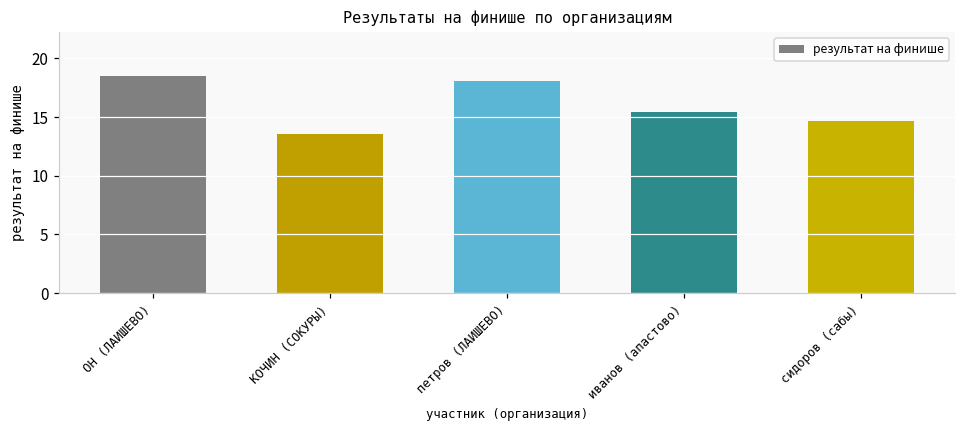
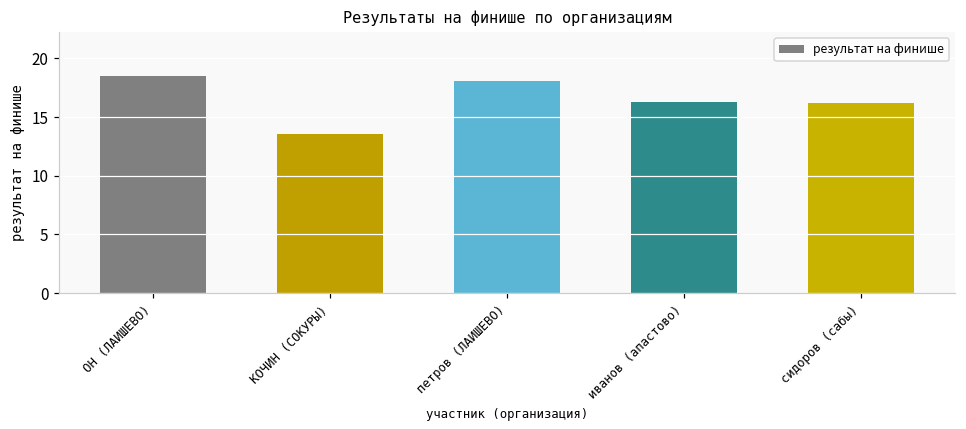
  {
    "ОН (ЛАИШЕВО)": 18.5,
    "КОЧИН (СОКУРЫ)": 13.5,
    "петров (ЛАИШЕВО)": 18.1,
-   "иванов (апастово)": 15.4,
-   "сидоров (сабы)": 14.7
+   "иванов (апастово)": 16.3,
+   "сидоров (сабы)": 16.2
  }
